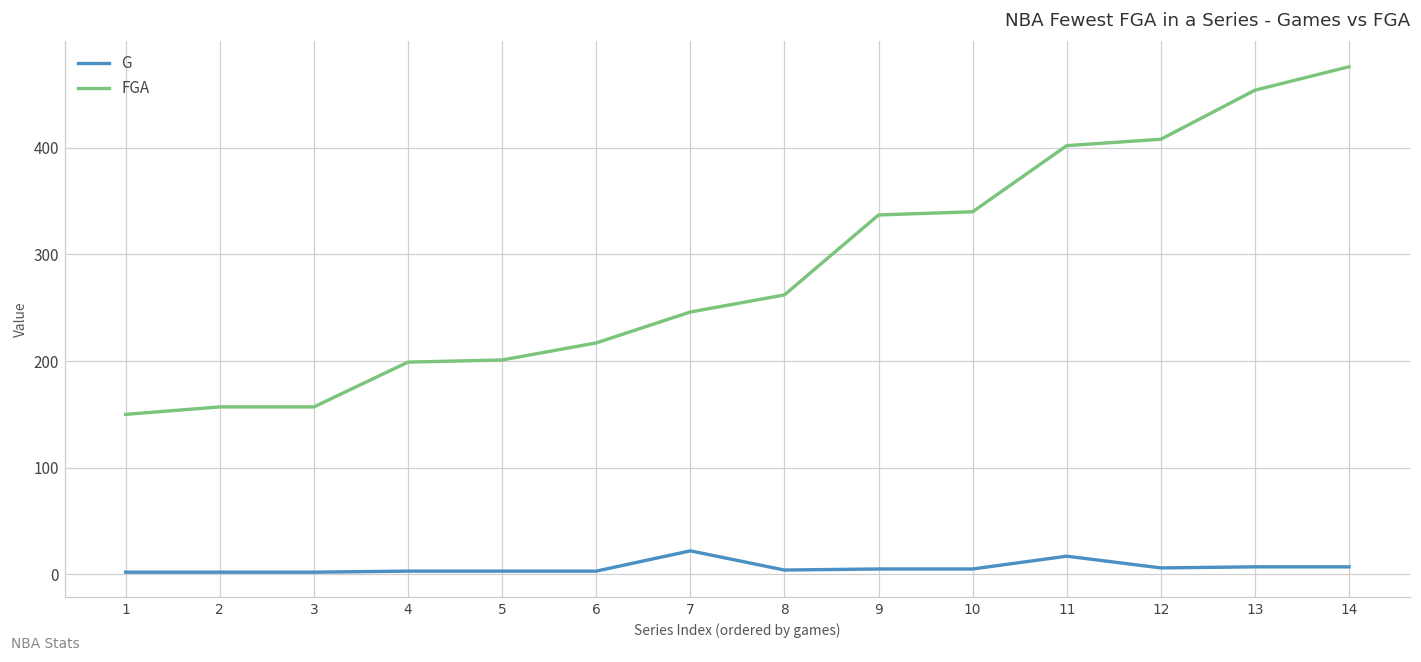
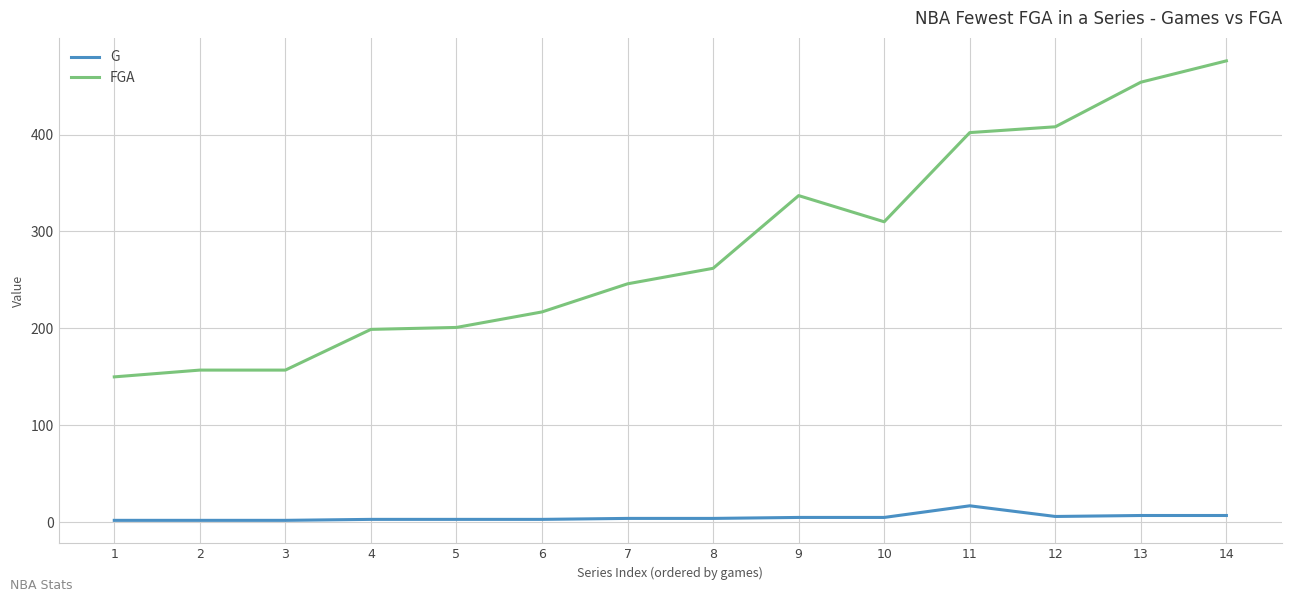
  {
    "G": {
      "1": 0,
      "2": 0,
      "3": 0,
      "4": 0,
      "5": 0,
      "6": 0,
-     "7": 20,
+     "7": 0,
      "8": 0,
      "9": 10,
      "10": 10,
      "11": 20,
      "12": 10,
      "13": 10,
      "14": 10
    },
    "FGA": {
      "1": 150,
      "2": 160,
      "3": 160,
      "4": 200,
      "5": 200,
      "6": 220,
      "7": 250,
      "8": 260,
      "9": 340,
-     "10": 340,
+     "10": 310,
      "11": 400,
      "12": 410,
      "13": 450,
      "14": 480
    }
  }
